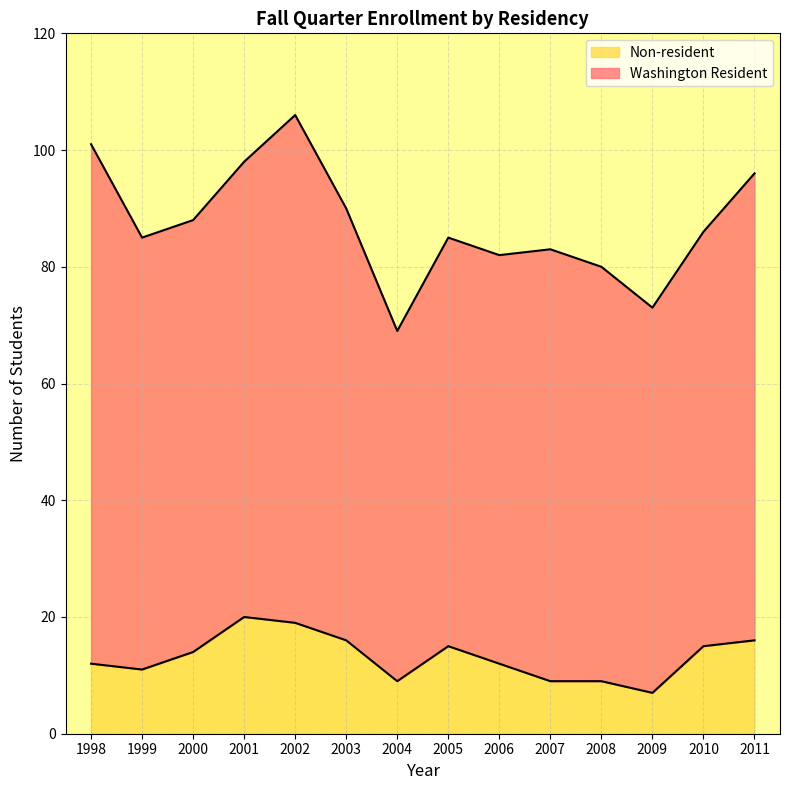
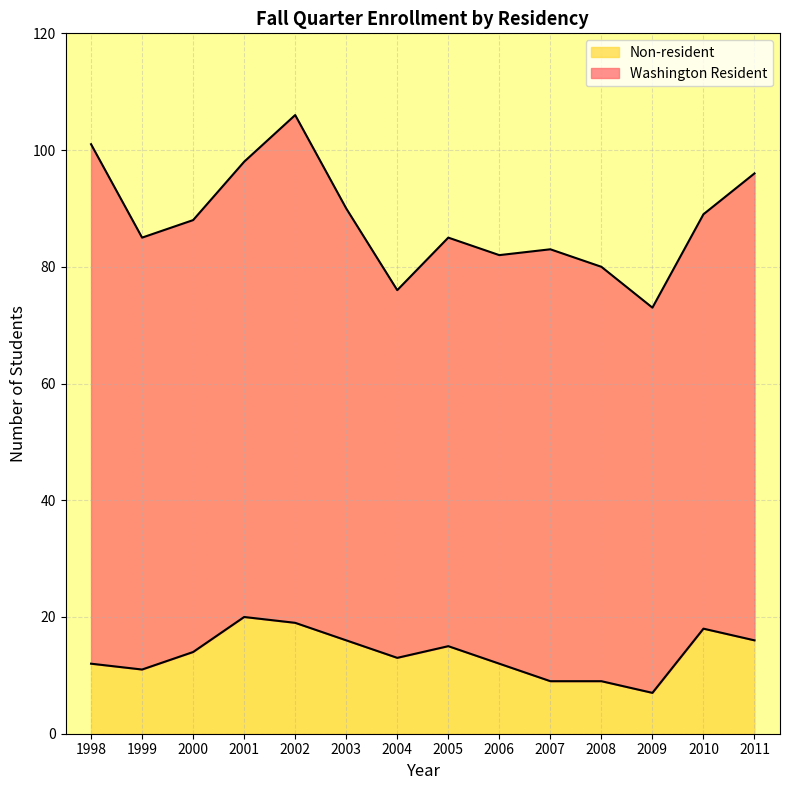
  {
    "Non-resident": {
      "1998": 12,
      "1999": 11,
      "2000": 14,
      "2001": 20,
      "2002": 19,
      "2003": 16,
-     "2004": 9,
+     "2004": 13,
      "2005": 15,
      "2006": 12,
      "2007": 9,
      "2008": 9,
      "2009": 7,
-     "2010": 15,
+     "2010": 18,
      "2011": 16
    },
    "Washington Resident": {
      "1998": 89,
      "1999": 74,
      "2000": 74,
      "2001": 78,
      "2002": 87,
      "2003": 74,
-     "2004": 60,
+     "2004": 63,
      "2005": 70,
      "2006": 70,
      "2007": 74,
      "2008": 71,
      "2009": 66,
      "2010": 71,
      "2011": 80
    }
  }
